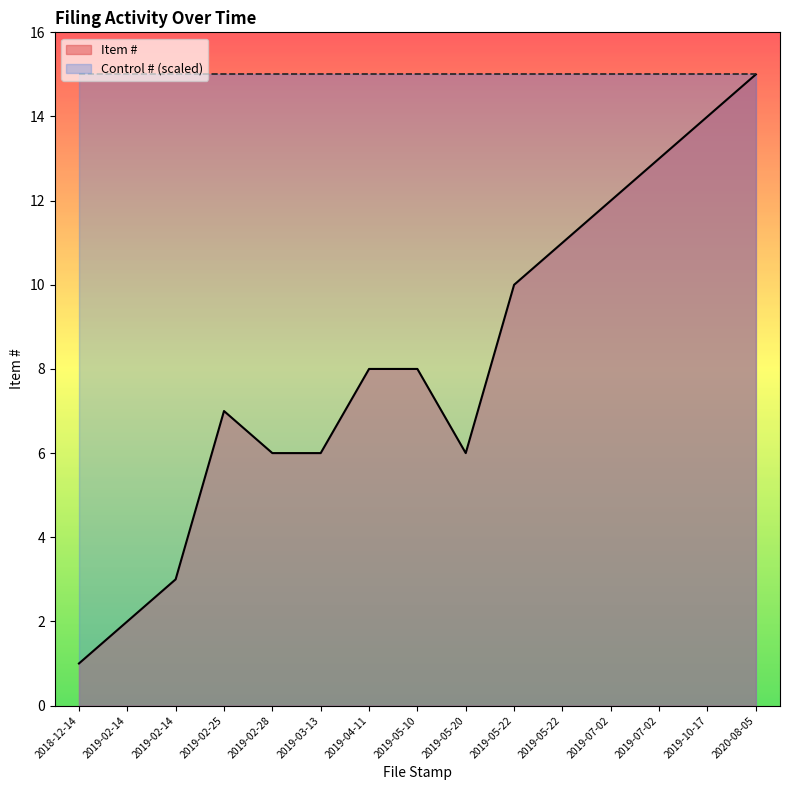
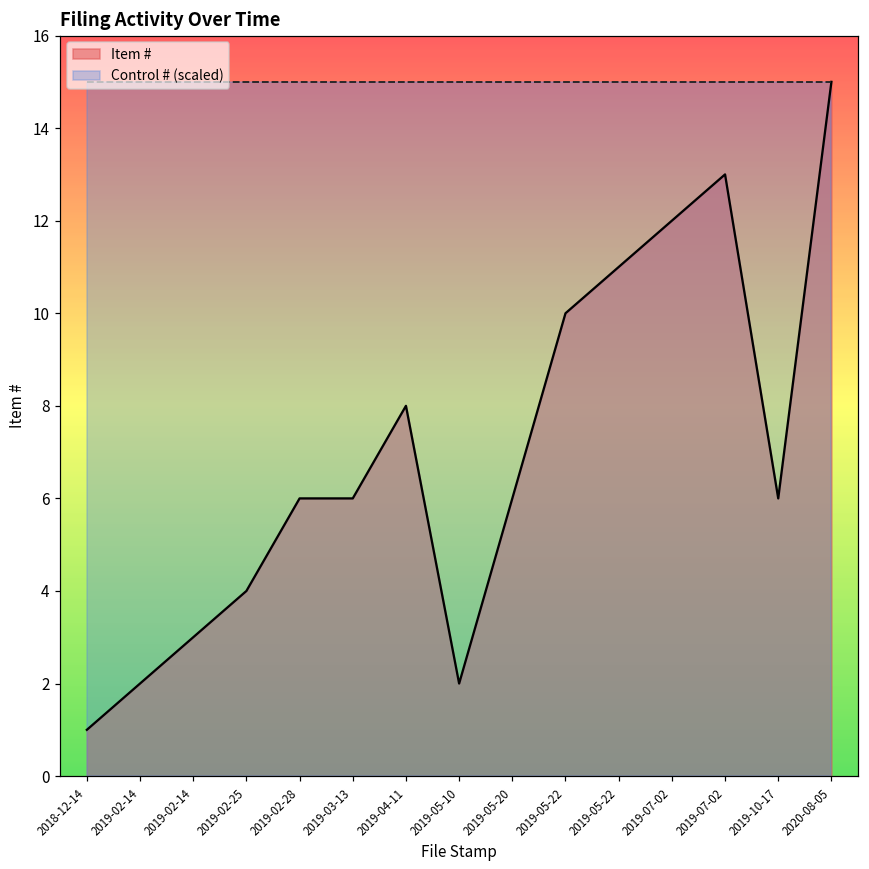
  {
    "Item #": {
      "2018-12-14": 1,
-     "2019-02-25": 7,
+     "2019-02-25": 4,
      "2019-02-28": 6,
      "2019-03-13": 6,
      "2019-04-11": 8,
-     "2019-05-10": 8,
+     "2019-05-10": 2,
      "2019-05-20": 6,
-     "2019-10-17": 14
+     "2019-10-17": 6
    },
    "Control # (scaled)": {
      "2019-02-25": 15,
      "2019-02-28": 15,
      "2019-03-13": 15,
      "2019-04-11": 15,
      "2019-05-10": 15,
      "2019-05-20": 15,
      "2019-10-17": 15
    }
  }
